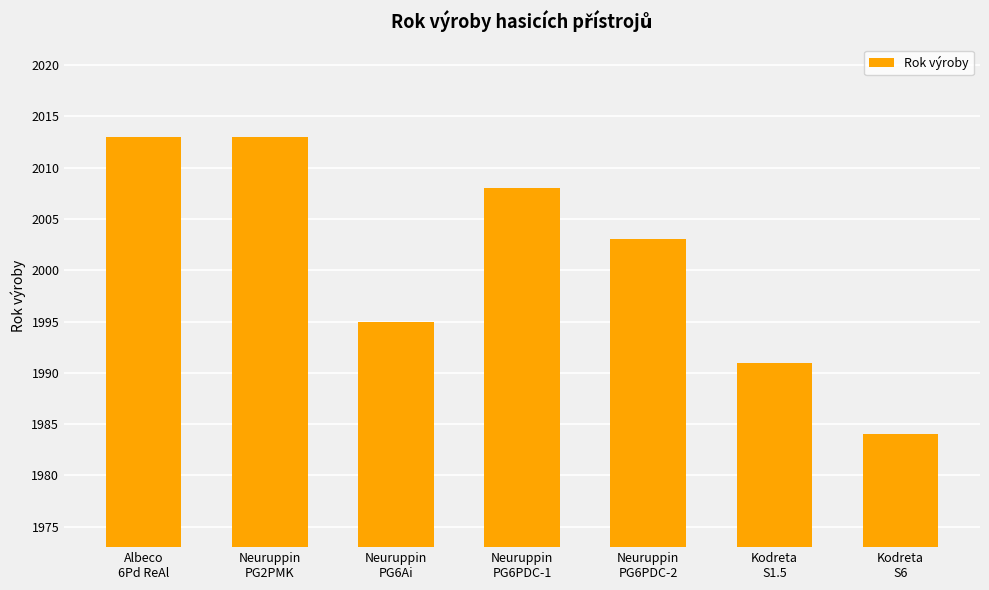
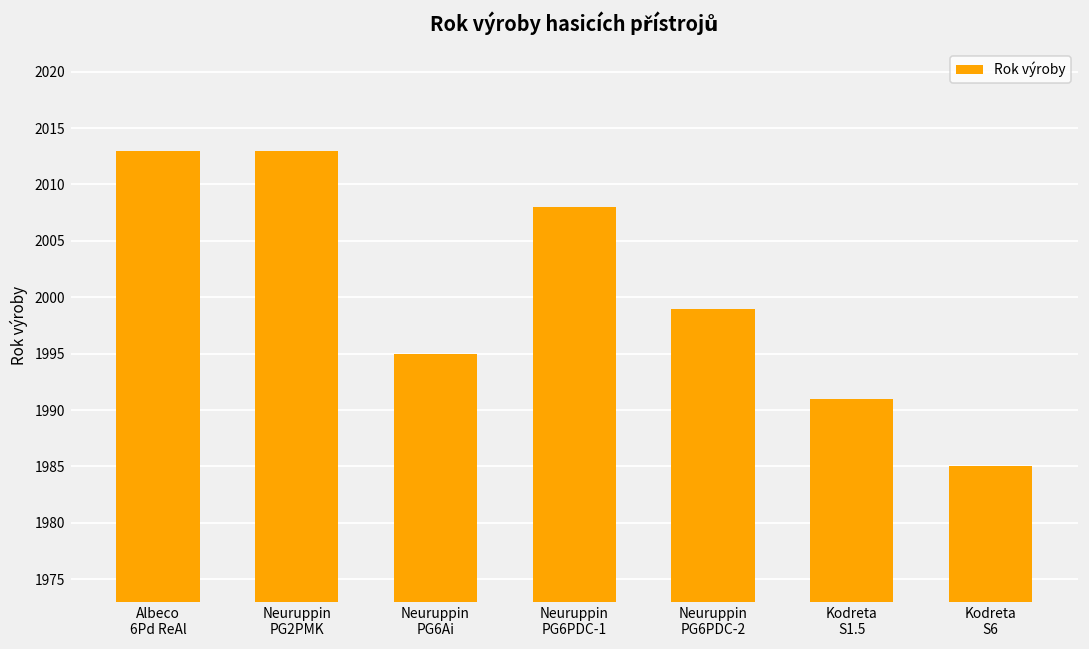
  {
    "Albeco 6Pd ReAl": 2013,
    "Neuruppin PG2PMK": 2013,
    "Neuruppin PG6Ai": 1995,
    "Neuruppin PG6PDC-1": 2008,
-   "Neuruppin PG6PDC-2": 2003,
+   "Neuruppin PG6PDC-2": 1999,
    "Kodreta S1.5": 1991,
-   "Kodreta S6": 1984
+   "Kodreta S6": 1985
  }
